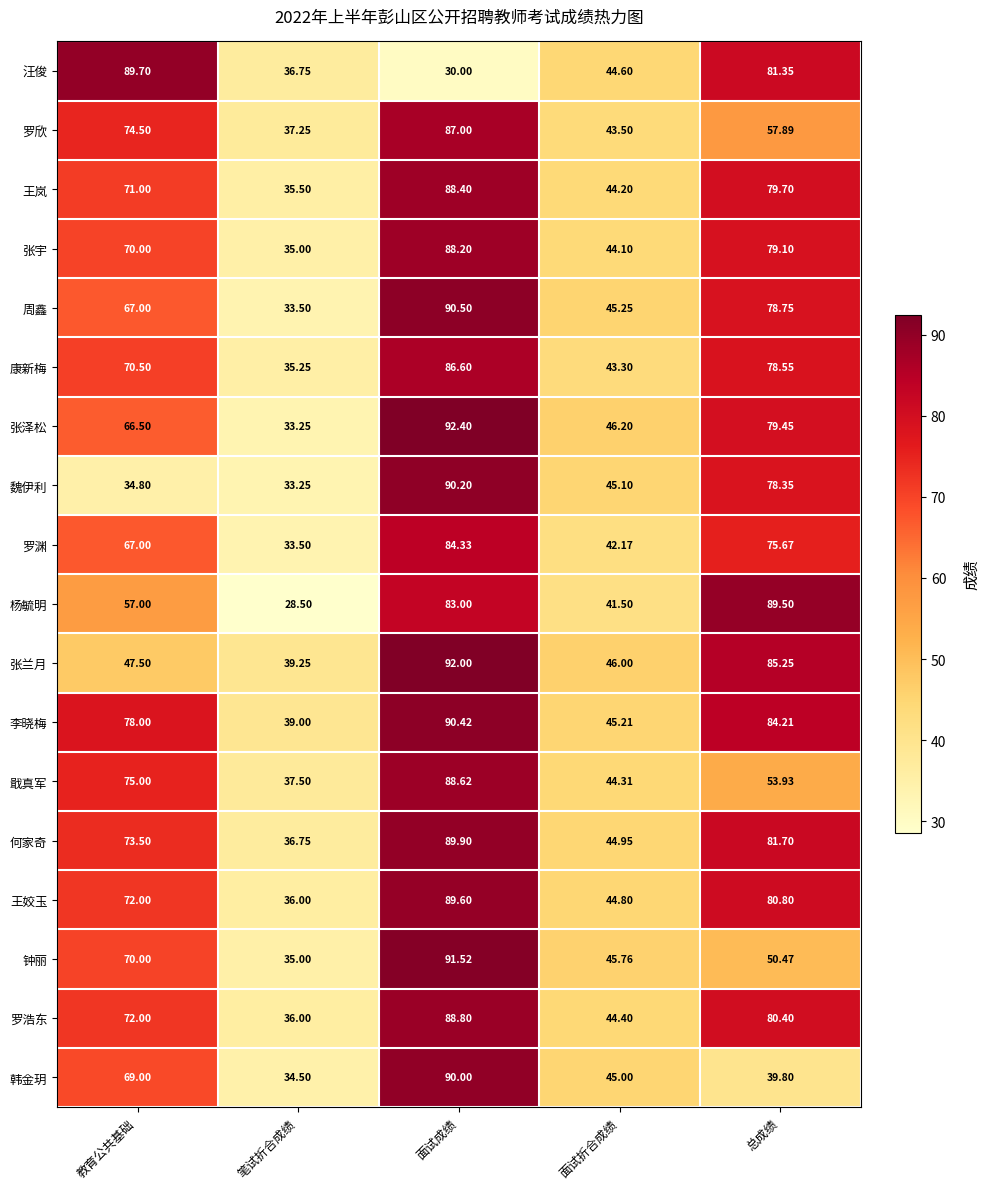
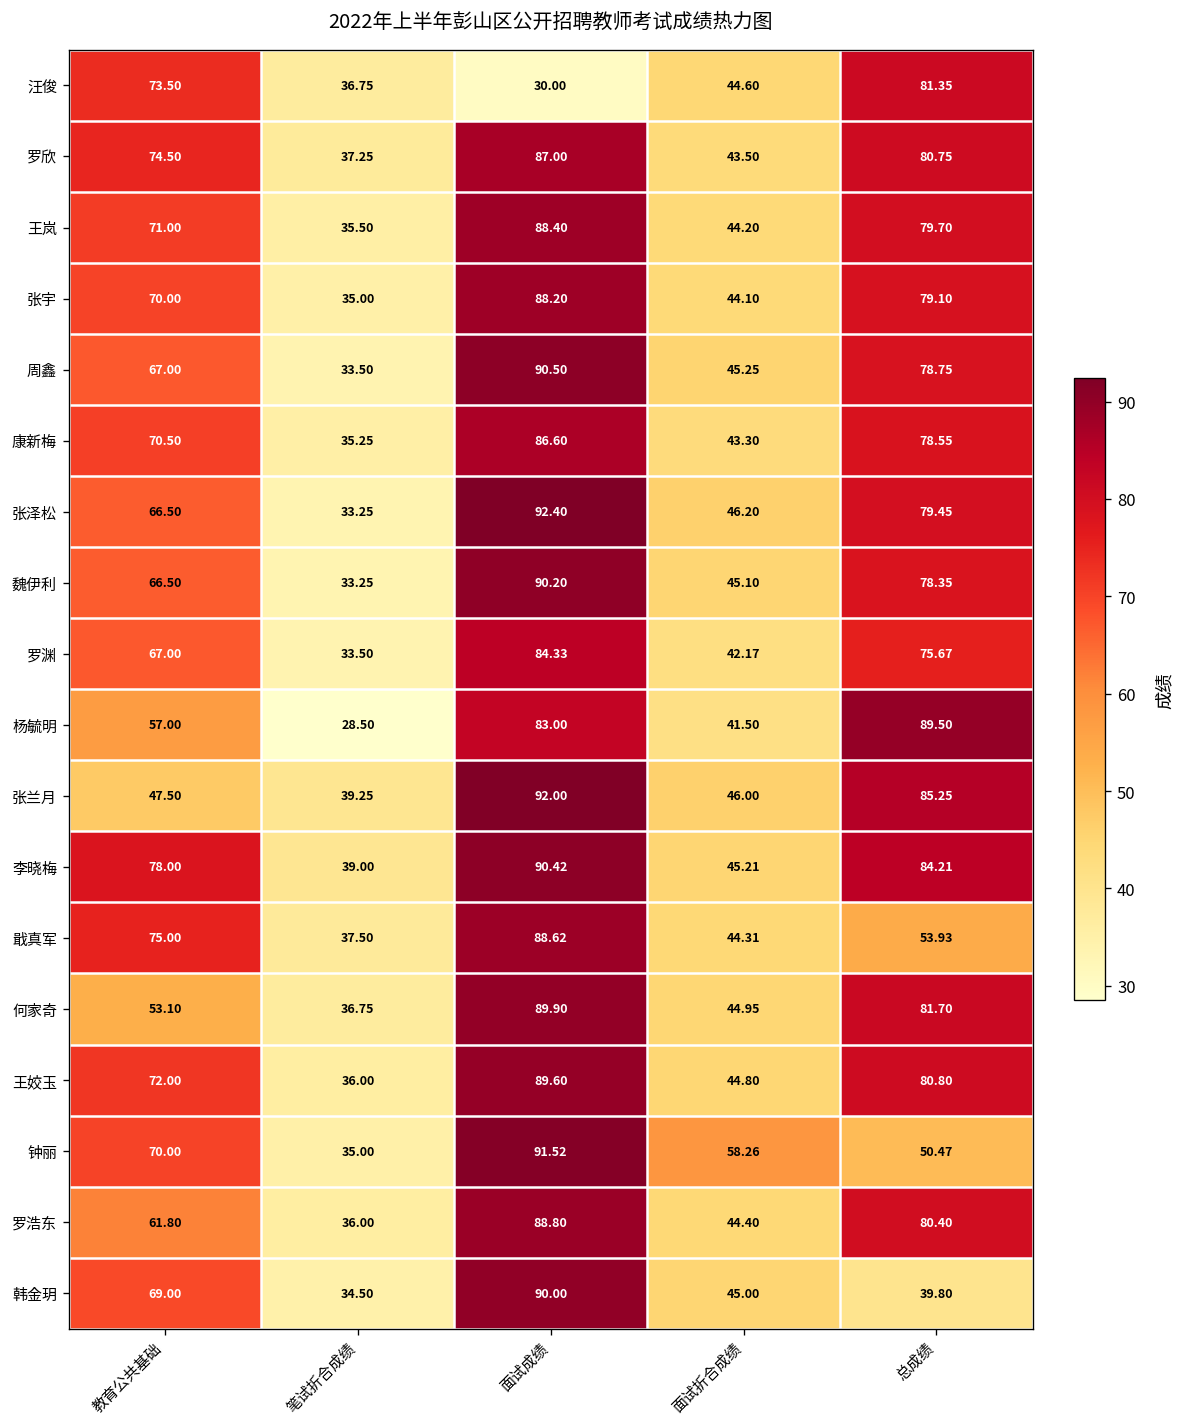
  {
    "汪俊": {
-     "教育公共基础": 89.70,
+     "教育公共基础": 73.50,
      "笔试折合成绩": 36.75,
      "面试成绩": 30.00,
      "面试折合成绩": 44.60,
      "总成绩": 81.35
    },
    "罗欣": {
      "教育公共基础": 74.50,
      "笔试折合成绩": 37.25,
      "面试成绩": 87.00,
      "面试折合成绩": 43.50,
-     "总成绩": 57.89
+     "总成绩": 80.75
    },
    "王岚": {
      "教育公共基础": 71.00,
      "笔试折合成绩": 35.50,
      "面试成绩": 88.40,
      "面试折合成绩": 44.20,
      "总成绩": 79.70
    },
    "张宇": {
      "教育公共基础": 70.00,
      "笔试折合成绩": 35.00,
      "面试成绩": 88.20,
      "面试折合成绩": 44.10,
      "总成绩": 79.10
    },
    "周鑫": {
      "教育公共基础": 67.00,
      "笔试折合成绩": 33.50,
      "面试成绩": 90.50,
      "面试折合成绩": 45.25,
      "总成绩": 78.75
    },
    "康新梅": {
      "教育公共基础": 70.50,
      "笔试折合成绩": 35.25,
      "面试成绩": 86.60,
      "面试折合成绩": 43.30,
      "总成绩": 78.55
    },
    "张泽松": {
      "教育公共基础": 66.50,
      "笔试折合成绩": 33.25,
      "面试成绩": 92.40,
      "面试折合成绩": 46.20,
      "总成绩": 79.45
    },
    "魏伊利": {
-     "教育公共基础": 34.80,
+     "教育公共基础": 66.50,
      "笔试折合成绩": 33.25,
      "面试成绩": 90.20,
      "面试折合成绩": 45.10,
      "总成绩": 78.35
    },
    "罗渊": {
      "教育公共基础": 67.00,
      "笔试折合成绩": 33.50,
      "面试成绩": 84.33,
      "面试折合成绩": 42.17,
      "总成绩": 75.67
    },
    "杨毓明": {
      "教育公共基础": 57.00,
      "笔试折合成绩": 28.50,
      "面试成绩": 83.00,
      "面试折合成绩": 41.50,
      "总成绩": 89.50
    },
    "张兰月": {
      "教育公共基础": 47.50,
      "笔试折合成绩": 39.25,
      "面试成绩": 92.00,
      "面试折合成绩": 46.00,
      "总成绩": 85.25
    },
    "李晓梅": {
      "教育公共基础": 78.00,
      "笔试折合成绩": 39.00,
      "面试成绩": 90.42,
      "面试折合成绩": 45.21,
      "总成绩": 84.21
    },
    "戢真军": {
      "教育公共基础": 75.00,
      "笔试折合成绩": 37.50,
      "面试成绩": 88.62,
      "面试折合成绩": 44.31,
      "总成绩": 53.93
    },
    "何家奇": {
-     "教育公共基础": 73.50,
+     "教育公共基础": 53.10,
      "笔试折合成绩": 36.75,
      "面试成绩": 89.90,
      "面试折合成绩": 44.95,
      "总成绩": 81.70
    },
    "王姣玉": {
      "教育公共基础": 72.00,
      "笔试折合成绩": 36.00,
      "面试成绩": 89.60,
      "面试折合成绩": 44.80,
      "总成绩": 80.80
    },
    "钟丽": {
      "教育公共基础": 70.00,
      "笔试折合成绩": 35.00,
      "面试成绩": 91.52,
-     "面试折合成绩": 45.76,
+     "面试折合成绩": 58.26,
      "总成绩": 50.47
    },
    "罗浩东": {
-     "教育公共基础": 72.00,
+     "教育公共基础": 61.80,
      "笔试折合成绩": 36.00,
      "面试成绩": 88.80,
      "面试折合成绩": 44.40,
      "总成绩": 80.40
    },
    "韩金玥": {
      "教育公共基础": 69.00,
      "笔试折合成绩": 34.50,
      "面试成绩": 90.00,
      "面试折合成绩": 45.00,
      "总成绩": 39.80
    }
  }
